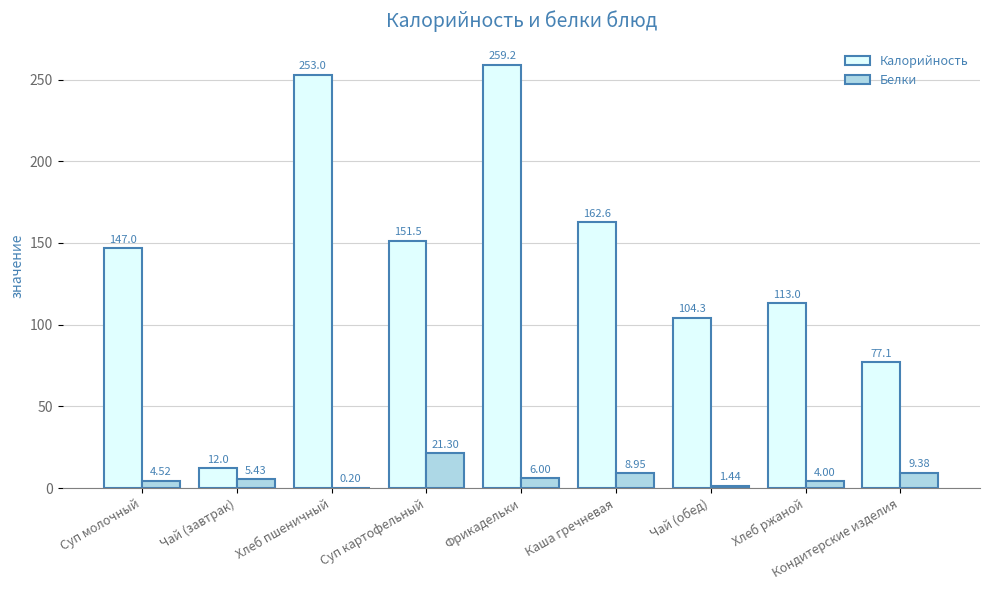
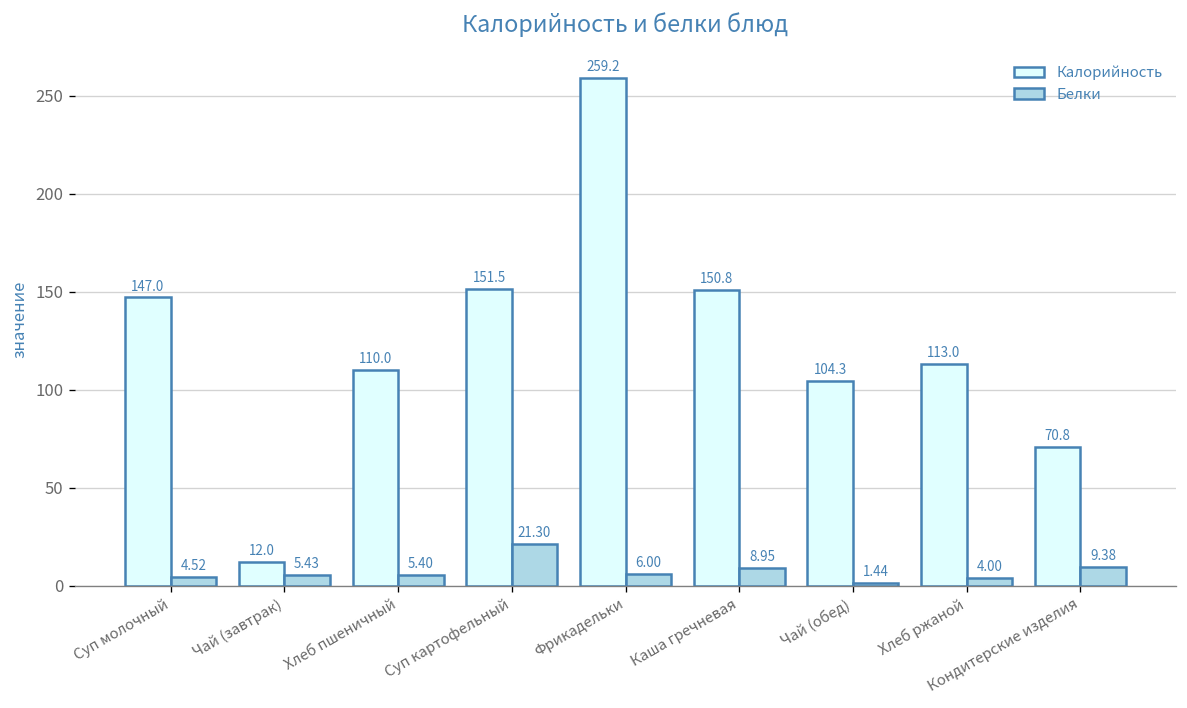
  {
    "Калорийность": {
      "Суп молочный": 147.0,
      "Чай (завтрак)": 12.0,
-     "Хлеб пшеничный": 253.0,
+     "Хлеб пшеничный": 110.0,
      "Суп картофельный": 151.5,
      "Фрикадельки": 259.2,
-     "Каша гречневая": 162.6,
+     "Каша гречневая": 150.8,
      "Чай (обед)": 104.3,
      "Хлеб ржаной": 113.0,
-     "Кондитерские изделия": 77.1
+     "Кондитерские изделия": 70.8
    },
    "Белки": {
      "Суп молочный": 4.52,
      "Чай (завтрак)": 5.43,
-     "Хлеб пшеничный": 0.20,
+     "Хлеб пшеничный": 5.40,
      "Суп картофельный": 21.30,
      "Фрикадельки": 6.00,
      "Каша гречневая": 8.95,
      "Чай (обед)": 1.44,
      "Хлеб ржаной": 4.00,
      "Кондитерские изделия": 9.38
    }
  }
